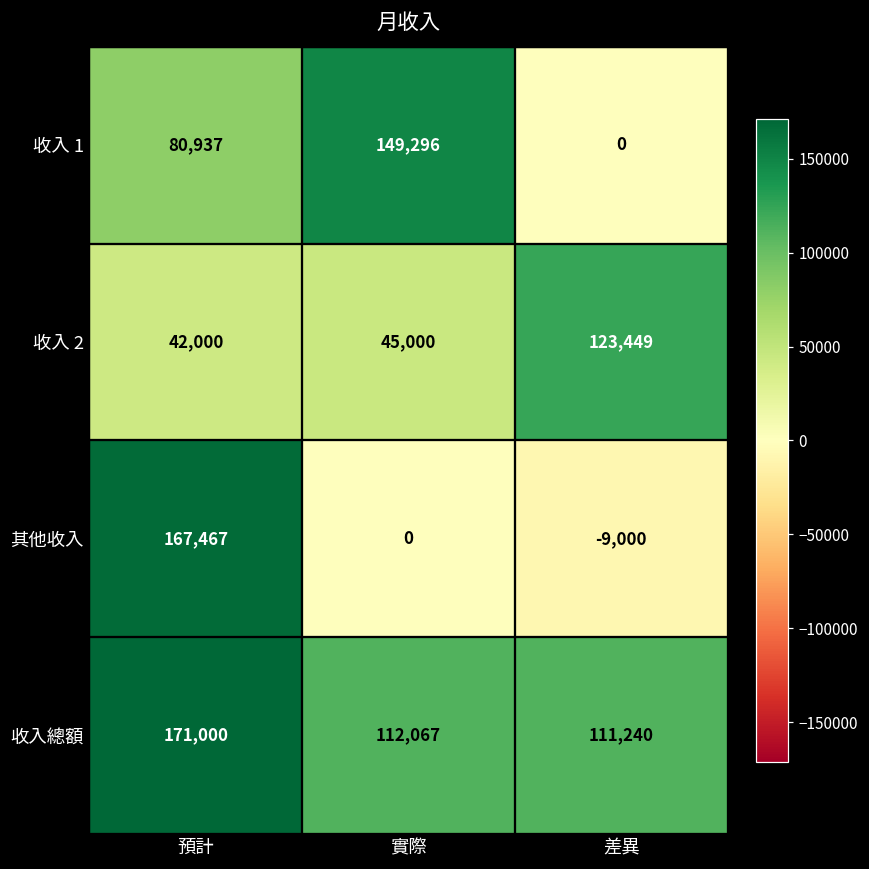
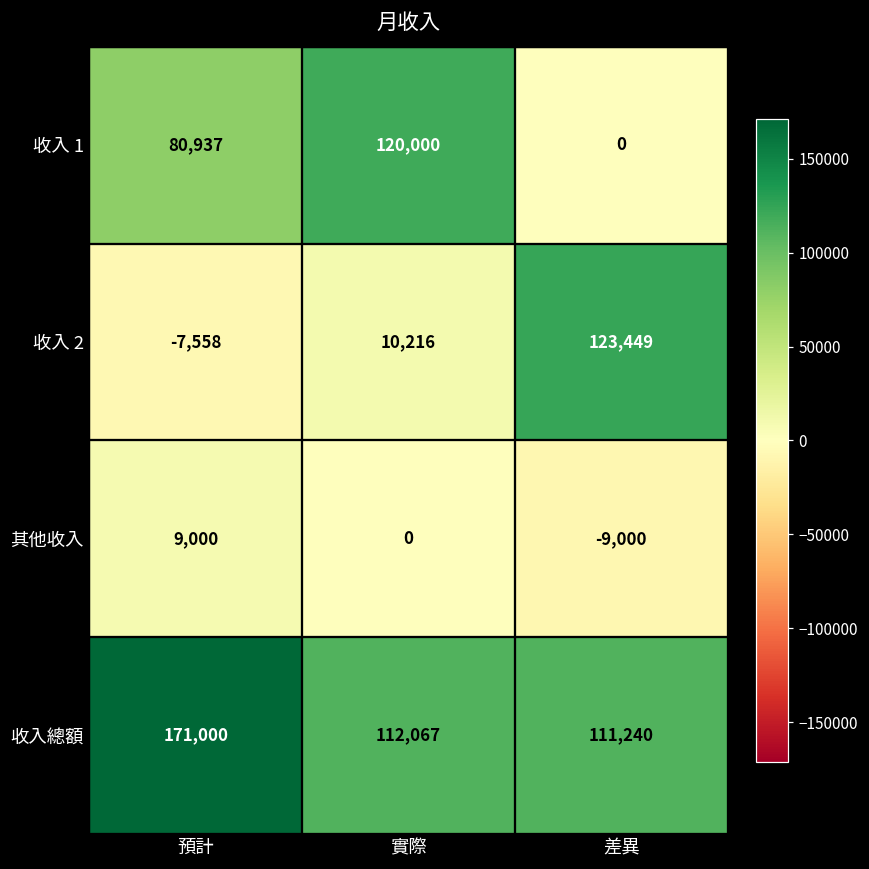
  {
    "收入 1": {
      "預計": "80,937",
-     "實際": "149,296",
+     "實際": "120,000",
      "差異": "0"
    },
    "收入 2": {
-     "預計": "42,000",
-     "實際": "45,000",
+     "預計": "-7,558",
+     "實際": "10,216",
      "差異": "123,449"
    },
    "其他收入": {
-     "預計": "167,467",
+     "預計": "9,000",
      "實際": "0",
      "差異": "-9,000"
    },
    "收入總額": {
      "預計": "171,000",
      "實際": "112,067",
      "差異": "111,240"
    }
  }
